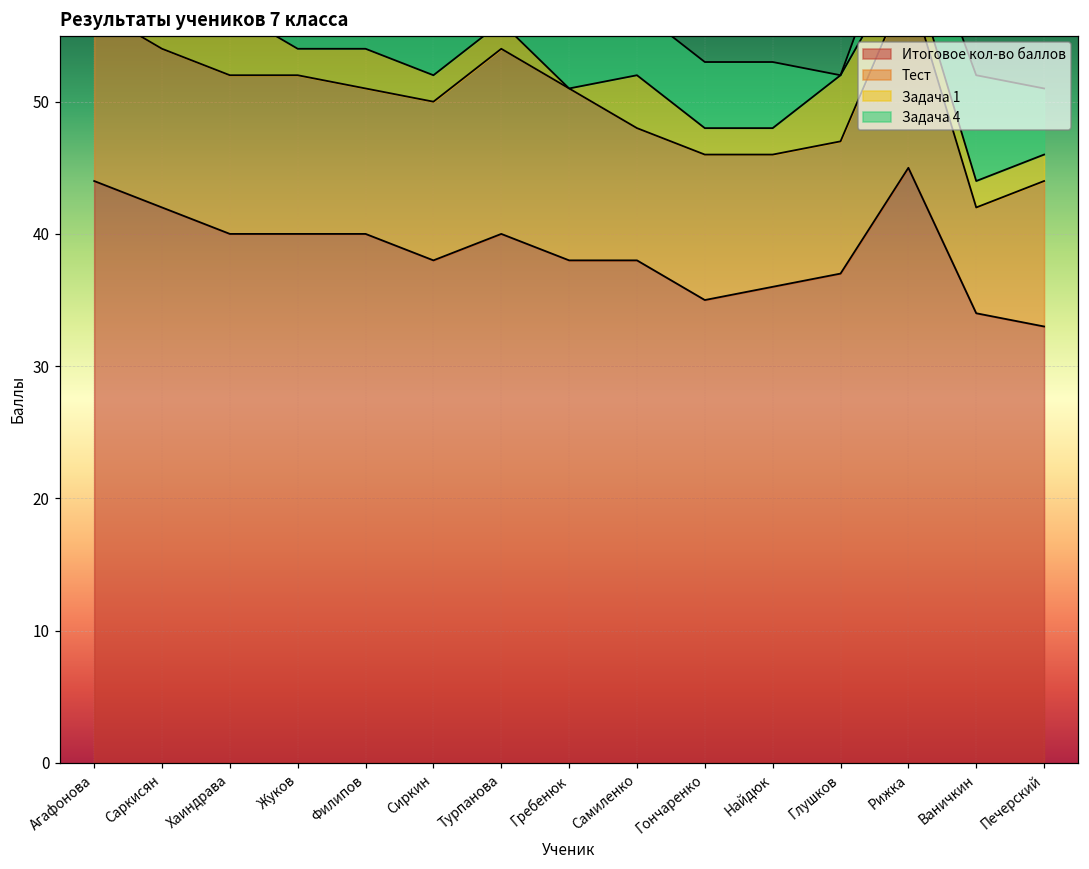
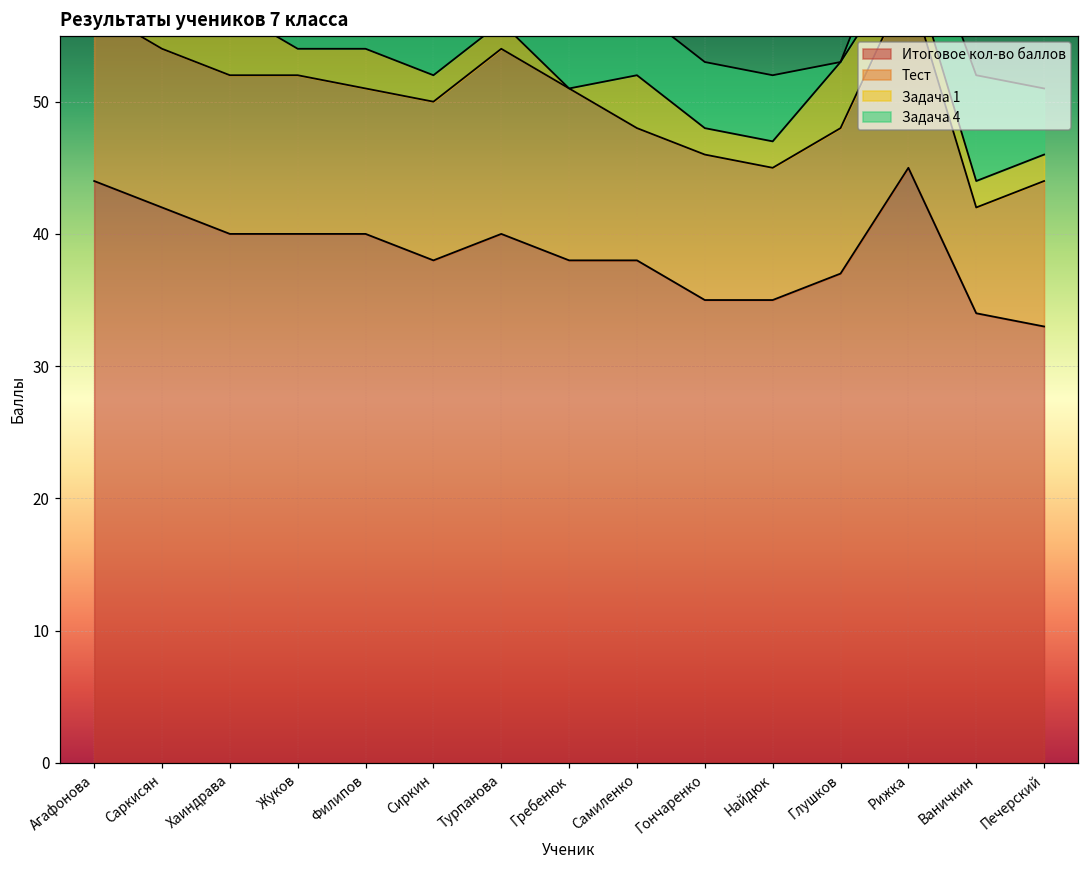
  {
    "Итоговое кол-во баллов": {
      "Агафонова": 44,
      "Саркисян": 42,
      "Хаиндрава": 40,
      "Жуков": 40,
      "Филипов": 40,
      "Сиркин": 38,
      "Турпанова": 40,
      "Гребенюк": 38,
      "Самиленко": 38,
      "Гончаренко": 35,
-     "Найдюк": 36,
+     "Найдюк": 35,
      "Глушков": 37,
      "Рижка": 45,
      "Ваничкин": 34,
      "Печерский": 33
    },
    "Тест": {
      "Саркисян": 12,
      "Хаиндрава": 12,
      "Жуков": 12,
      "Филипов": 11,
      "Сиркин": 12,
      "Турпанова": 14,
      "Самиленко": 10,
      "Гончаренко": 11,
      "Найдюк": 10,
-     "Глушков": 10,
+     "Глушков": 11,
      "Ваничкин": 8,
      "Печерский": 11
    },
    "Задача 1": {
      "Жуков": 2,
      "Филипов": 3,
      "Сиркин": 2,
      "Самиленко": 4,
      "Гончаренко": 2,
      "Найдюк": 2,
      "Ваничкин": 2,
      "Печерский": 2
    },
    "Задача 4": {
      "Гончаренко": 5,
      "Найдюк": 5
    }
  }
